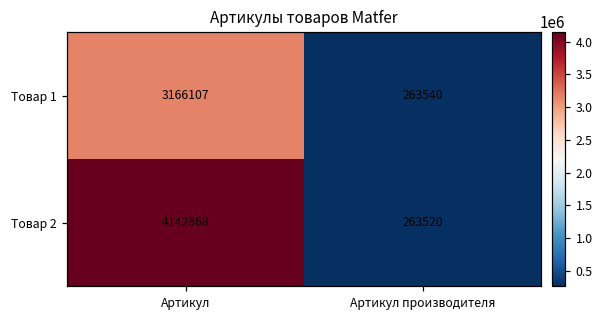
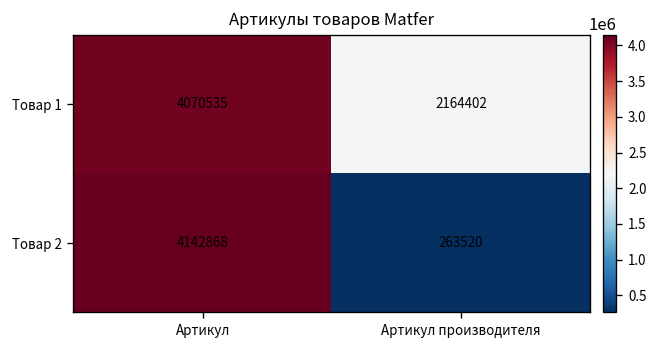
  {
    "Товар 1": {
-     "Артикул": 3166107,
-     "Артикул производителя": 263540
+     "Артикул": 4070535,
+     "Артикул производителя": 2164402
    },
    "Товар 2": {
      "Артикул": 4142868,
      "Артикул производителя": 263520
    }
  }
